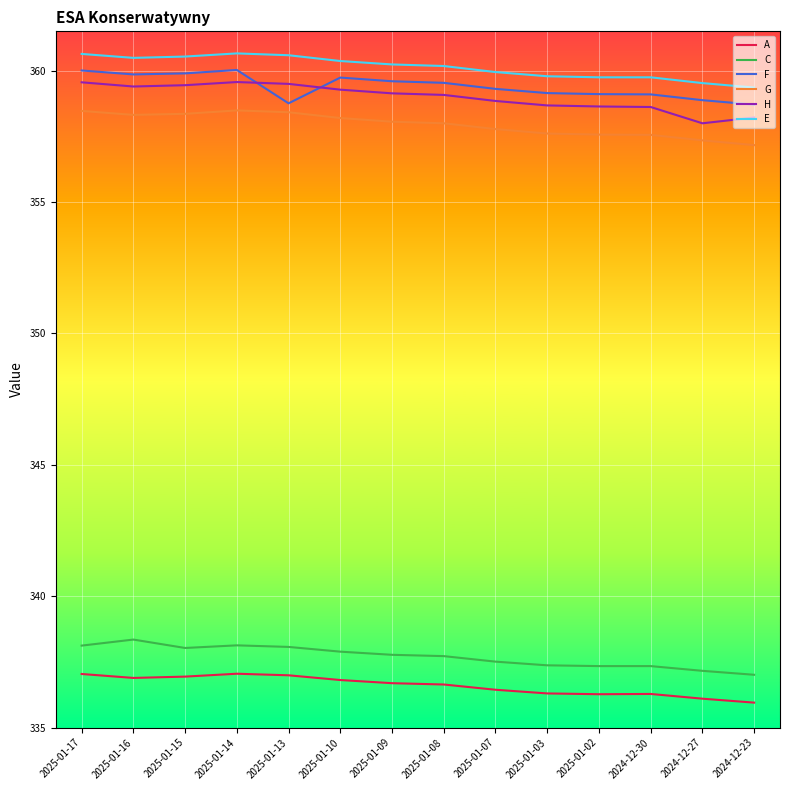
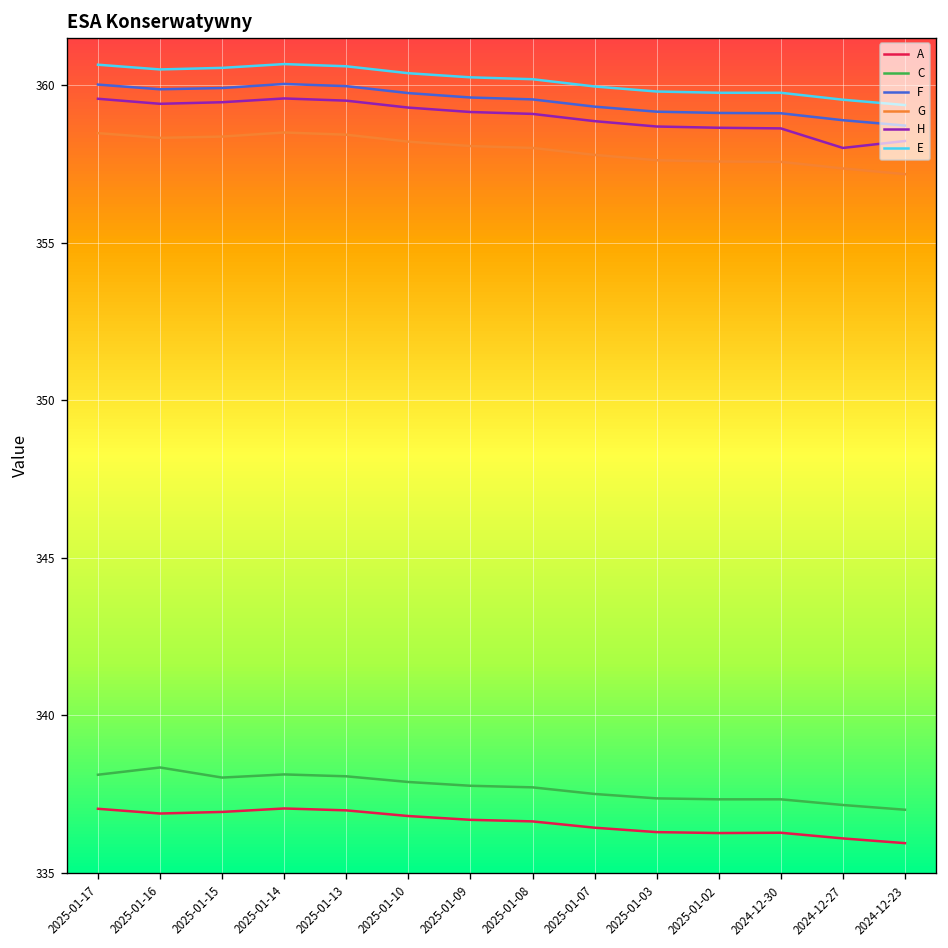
  {
    "A": {
      "2025-01-17": 337.0,
      "2025-01-16": 336.9,
      "2025-01-15": 336.9,
      "2025-01-14": 337.1,
      "2025-01-13": 337.0,
      "2025-01-10": 336.8,
      "2025-01-09": 336.7,
      "2025-01-08": 336.6,
      "2025-01-07": 336.4,
      "2025-01-03": 336.3,
      "2025-01-02": 336.3,
      "2024-12-30": 336.3,
      "2024-12-27": 336.1,
      "2024-12-23": 336.0
    },
    "C": {
      "2025-01-17": 338.1,
      "2025-01-16": 338.4,
      "2025-01-15": 338.0,
      "2025-01-14": 338.1,
      "2025-01-13": 338.1,
      "2025-01-10": 337.9,
      "2025-01-09": 337.8,
      "2025-01-08": 337.7,
      "2025-01-07": 337.5,
      "2025-01-03": 337.4,
      "2025-01-02": 337.3,
      "2024-12-30": 337.3,
      "2024-12-27": 337.2,
      "2024-12-23": 337.0
    },
    "F": {
      "2025-01-17": 360.0,
      "2025-01-16": 359.9,
      "2025-01-15": 359.9,
      "2025-01-14": 360.0,
-     "2025-01-13": 358.8,
+     "2025-01-13": 360.0,
      "2025-01-10": 359.7,
      "2025-01-09": 359.6,
      "2025-01-08": 359.5,
      "2025-01-07": 359.3,
      "2025-01-03": 359.2,
      "2025-01-02": 359.1,
      "2024-12-30": 359.1,
      "2024-12-27": 358.9
    },
    "G": {
      "2025-01-17": 358.5,
      "2025-01-16": 358.3,
      "2025-01-15": 358.4,
      "2025-01-14": 358.5,
      "2025-01-13": 358.4,
      "2025-01-10": 358.2,
      "2025-01-09": 358.1,
      "2025-01-08": 358.0,
      "2025-01-07": 357.8,
      "2025-01-03": 357.6,
      "2025-01-02": 357.6,
      "2024-12-30": 357.6,
      "2024-12-27": 357.4,
      "2024-12-23": 357.2
    },
    "H": {
      "2025-01-17": 359.6,
      "2025-01-16": 359.4,
      "2025-01-15": 359.5,
      "2025-01-14": 359.6,
      "2025-01-13": 359.5,
      "2025-01-10": 359.3,
      "2025-01-09": 359.1,
      "2025-01-08": 359.1,
      "2025-01-07": 358.9,
      "2025-01-03": 358.7,
      "2025-01-02": 358.6,
      "2024-12-30": 358.6,
      "2024-12-27": 358.0
    },
    "E": {
      "2025-01-17": 360.6,
      "2025-01-16": 360.5,
      "2025-01-15": 360.5,
      "2025-01-14": 360.7,
      "2025-01-13": 360.6,
      "2025-01-10": 360.4,
      "2025-01-09": 360.2,
      "2025-01-08": 360.2,
      "2025-01-07": 360.0,
      "2025-01-03": 359.8,
      "2025-01-02": 359.8,
      "2024-12-30": 359.8,
      "2024-12-27": 359.5
    }
  }
